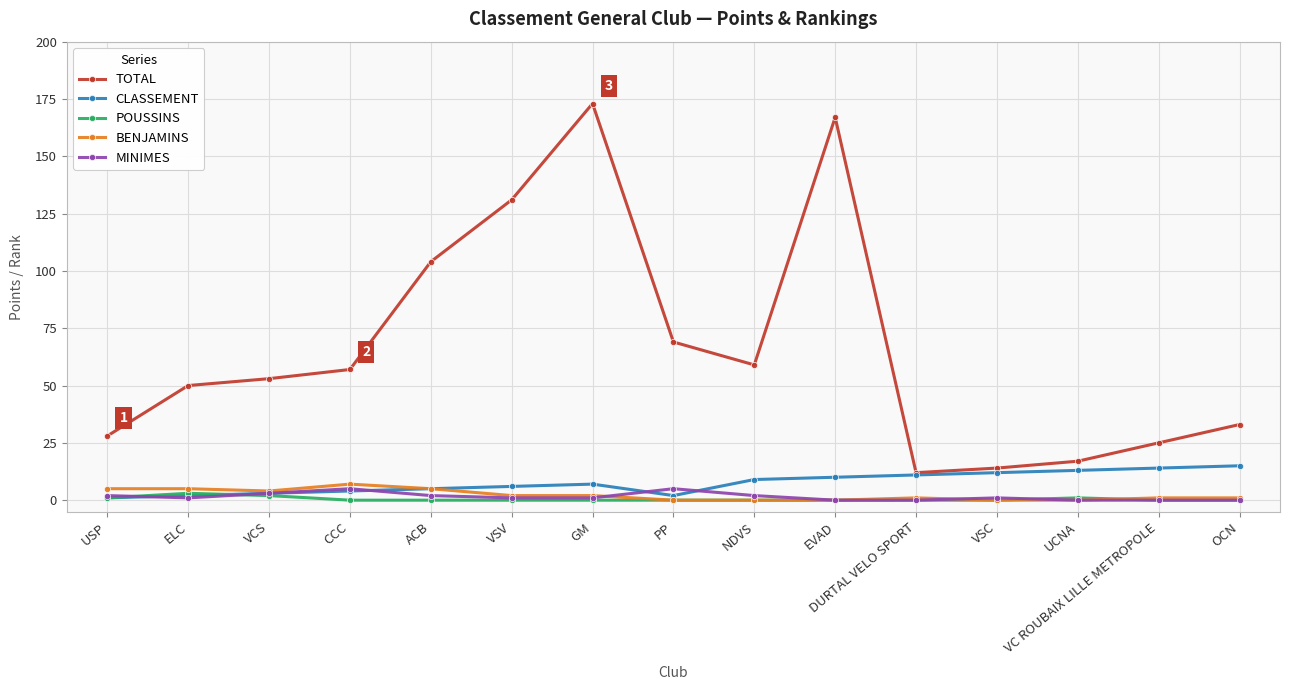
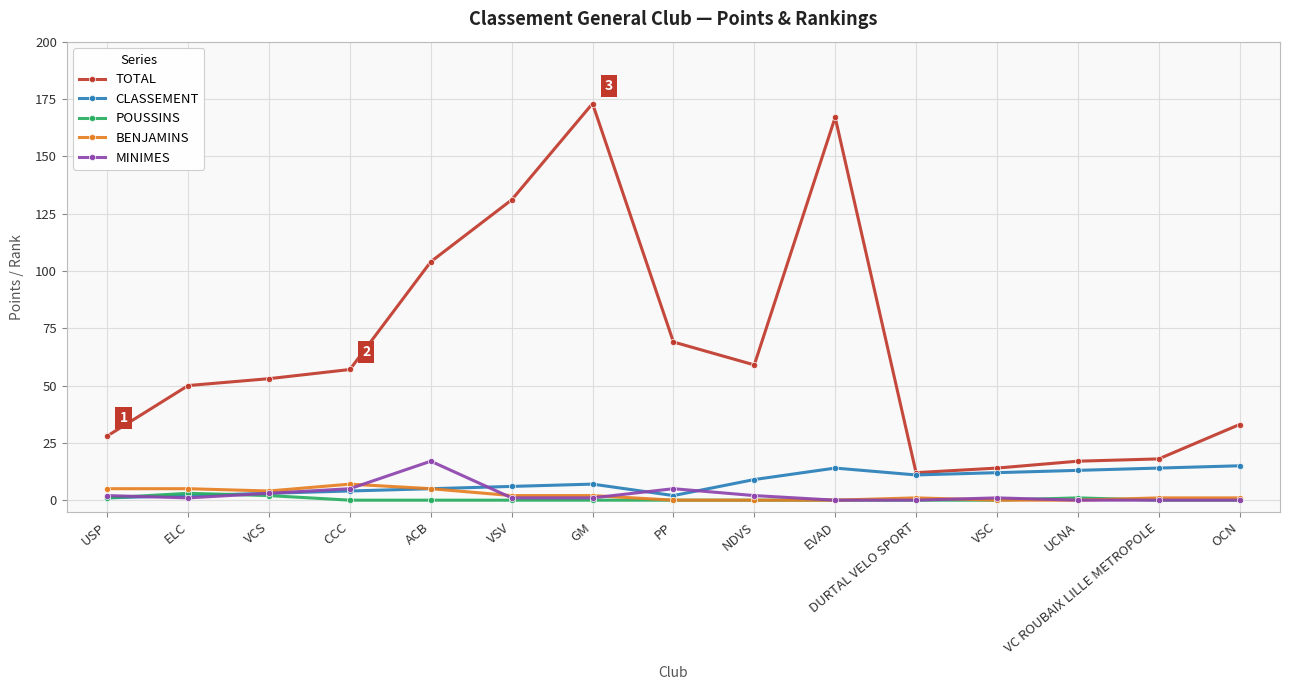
  {
    "TOTAL": {
      "ELC": 50,
      "VCS": 53,
      "ACB": 104,
      "VSV": 131,
      "PP": 69,
      "NDVS": 59,
      "EVAD": 167,
      "VSC": 14,
      "UCNA": 17,
-     "VC ROUBAIX LILLE METROPOLE": 25,
+     "VC ROUBAIX LILLE METROPOLE": 18,
      "OCN": 33
    },
    "CLASSEMENT": {
      "VSV": 6,
      "GM": 7,
      "PP": 2,
      "NDVS": 9,
-     "EVAD": 10,
+     "EVAD": 14,
      "VSC": 12,
      "UCNA": 13,
      "VC ROUBAIX LILLE METROPOLE": 14,
      "OCN": 15
    },
    "POUSSINS": {
      "CCC": 0,
      "ACB": 0
    },
    "BENJAMINS": {
      "USP": 5,
      "ELC": 5,
      "CCC": 7
    },
    "MINIMES": {
-     "ACB": 2,
+     "ACB": 17,
      "PP": 5,
      "NDVS": 2
    }
  }
